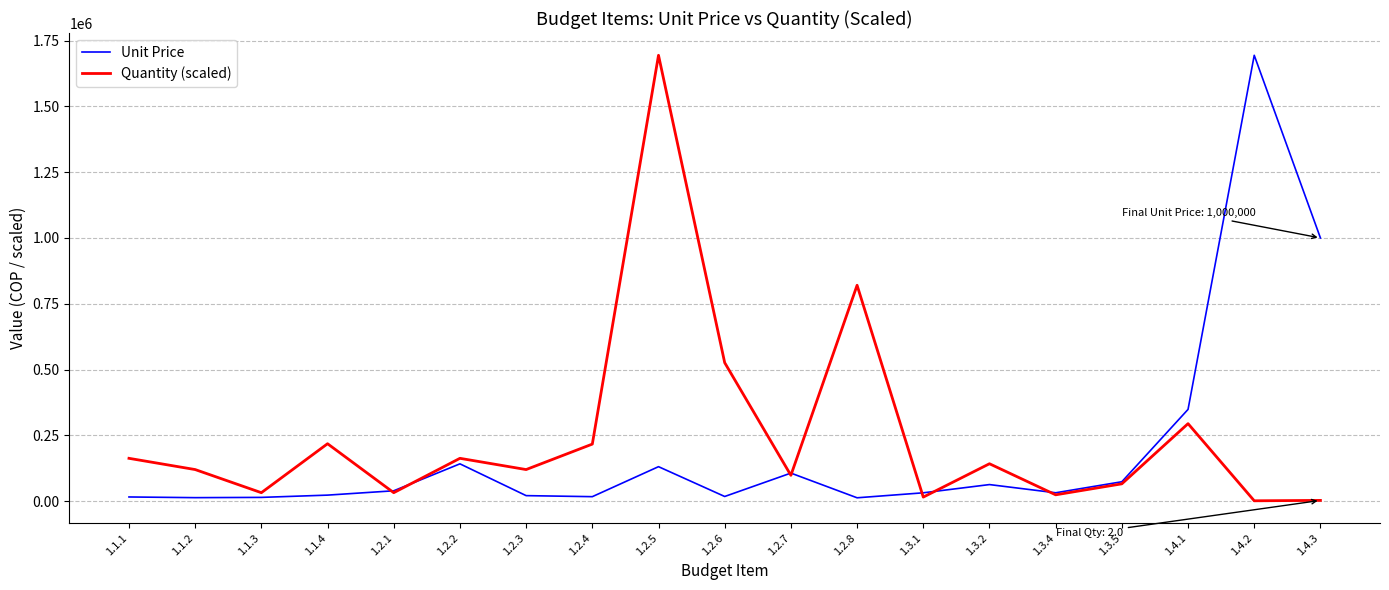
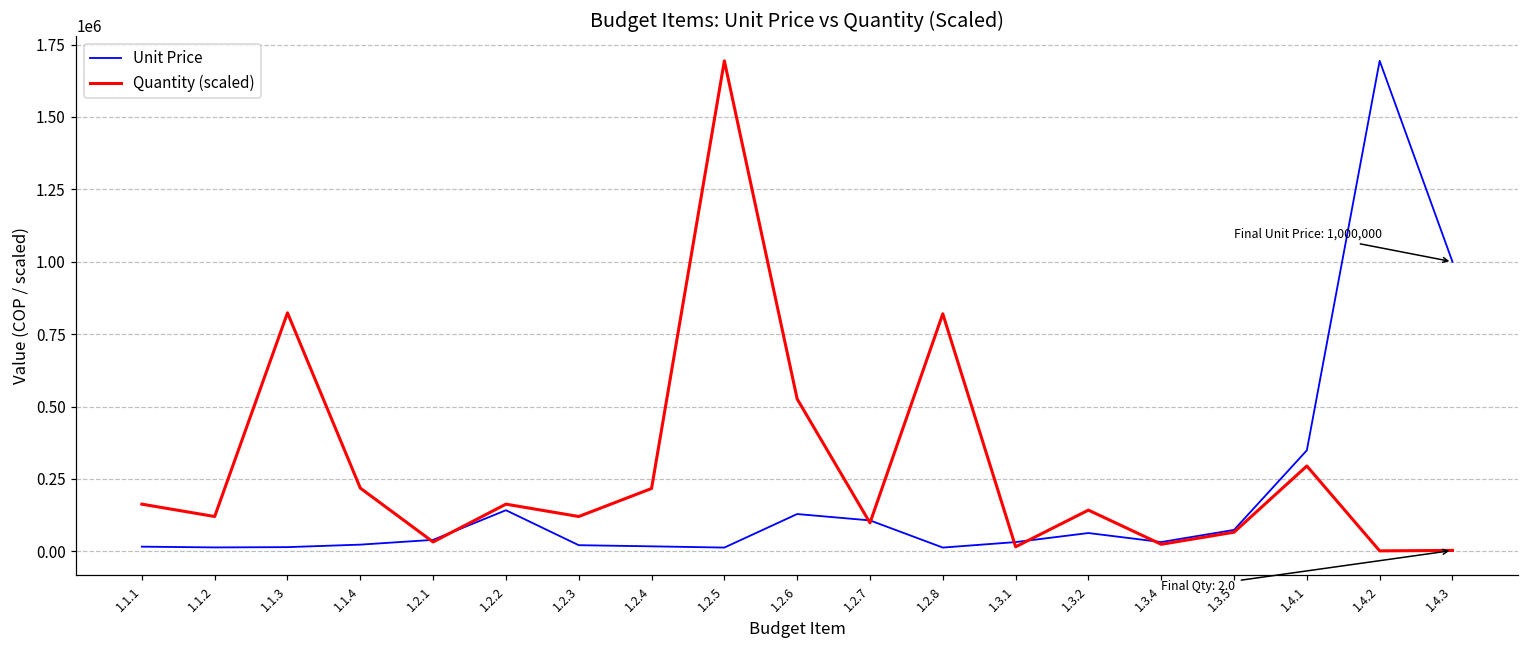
  {
    "Unit Price": {
      "1.1.1": 20000,
      "1.1.2": 10000,
      "1.1.3": 10000,
      "1.1.4": 20000,
      "1.2.2": 140000,
      "1.2.3": 20000,
      "1.2.4": 20000,
-     "1.2.5": 130000,
-     "1.2.6": 20000,
+     "1.2.5": 10000,
+     "1.2.6": 130000,
      "1.2.8": 10000,
      "1.3.1": 30000,
      "1.3.2": 60000,
      "1.4.1": 350000,
      "1.4.2": 1690000
    },
    "Quantity (scaled)": {
      "1.1.1": 160000,
      "1.1.2": 120000,
-     "1.1.3": 30000,
+     "1.1.3": 820000,
      "1.1.4": 220000,
      "1.2.2": 160000,
      "1.2.3": 120000,
      "1.2.4": 220000,
      "1.2.5": 1690000,
      "1.2.6": 530000,
      "1.2.8": 820000,
      "1.3.1": 20000,
      "1.3.2": 140000,
      "1.4.1": 290000,
      "1.4.3": 0
    }
  }
